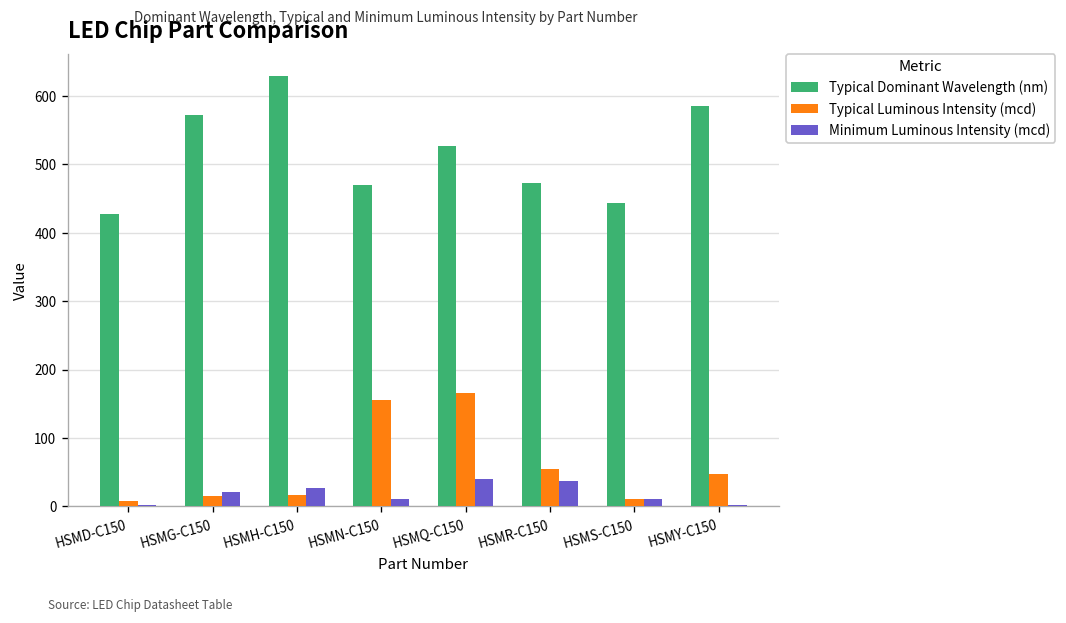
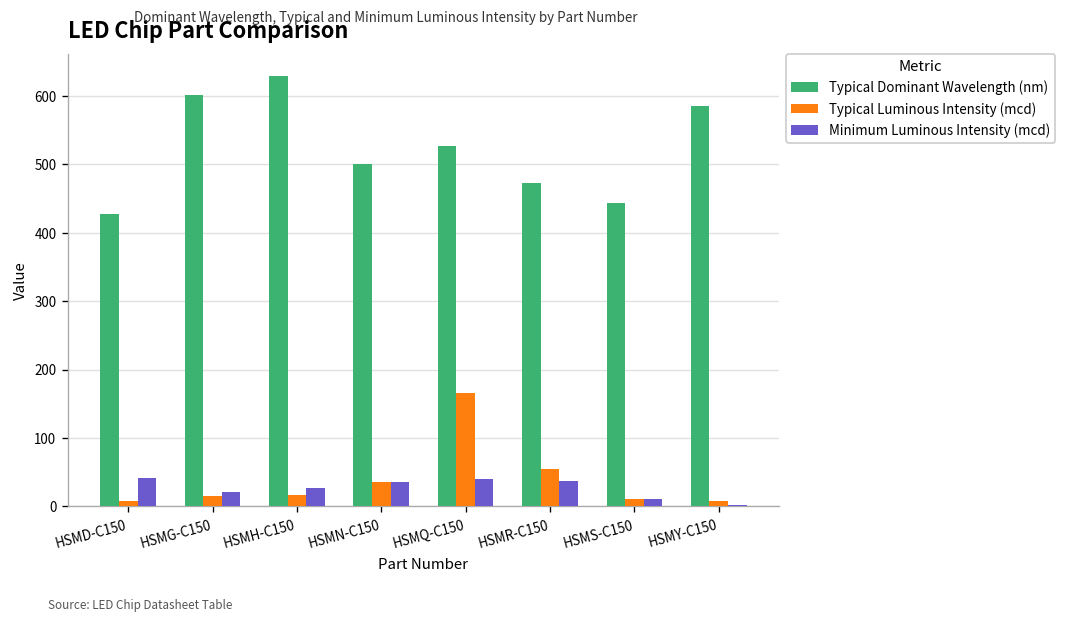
  {
    "Typical Dominant Wavelength (nm)": {
      "HSMD-C150": 430,
-     "HSMG-C150": 570,
+     "HSMG-C150": 600,
      "HSMH-C150": 630,
-     "HSMN-C150": 470,
+     "HSMN-C150": 500,
      "HSMQ-C150": 530,
      "HSMR-C150": 470,
      "HSMS-C150": 440,
      "HSMY-C150": 590
    },
    "Typical Luminous Intensity (mcd)": {
      "HSMD-C150": 10,
      "HSMG-C150": 20,
      "HSMH-C150": 20,
-     "HSMN-C150": 160,
+     "HSMN-C150": 40,
      "HSMQ-C150": 170,
      "HSMR-C150": 60,
      "HSMS-C150": 10,
-     "HSMY-C150": 50
+     "HSMY-C150": 10
    },
    "Minimum Luminous Intensity (mcd)": {
-     "HSMD-C150": 0,
+     "HSMD-C150": 40,
      "HSMG-C150": 20,
      "HSMH-C150": 30,
-     "HSMN-C150": 10,
+     "HSMN-C150": 40,
      "HSMQ-C150": 40,
      "HSMR-C150": 40,
      "HSMS-C150": 10
    }
  }
